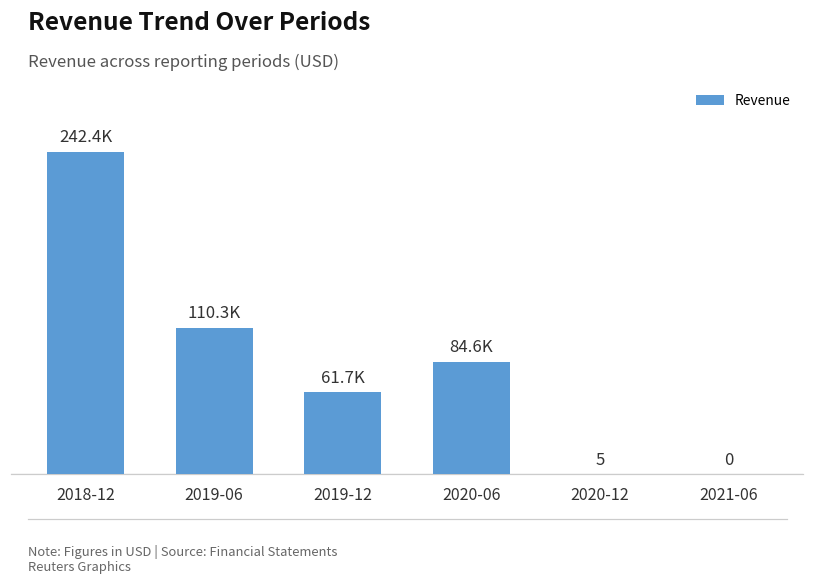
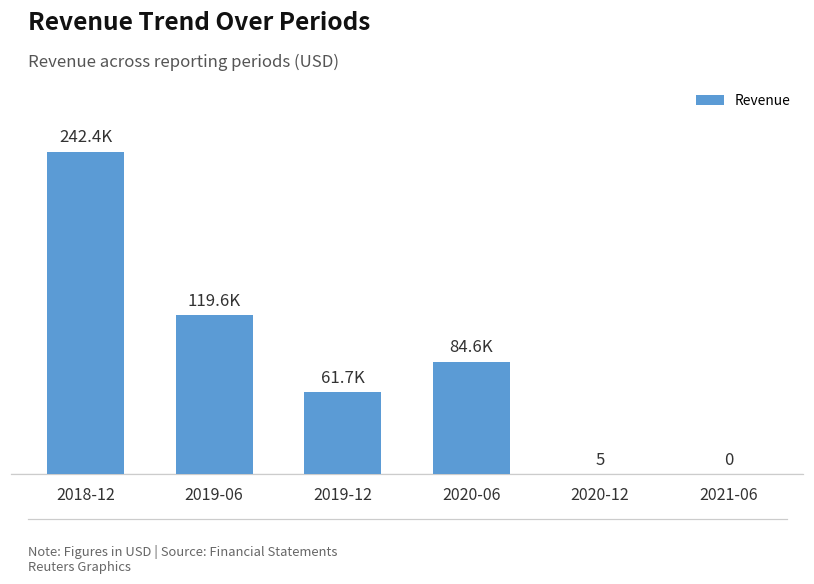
  {
    "2018-12": "242.4K",
-   "2019-06": "110.3K",
+   "2019-06": "119.6K",
    "2019-12": "61.7K",
    "2020-06": "84.6K",
    "2020-12": "5",
    "2021-06": "0"
  }
